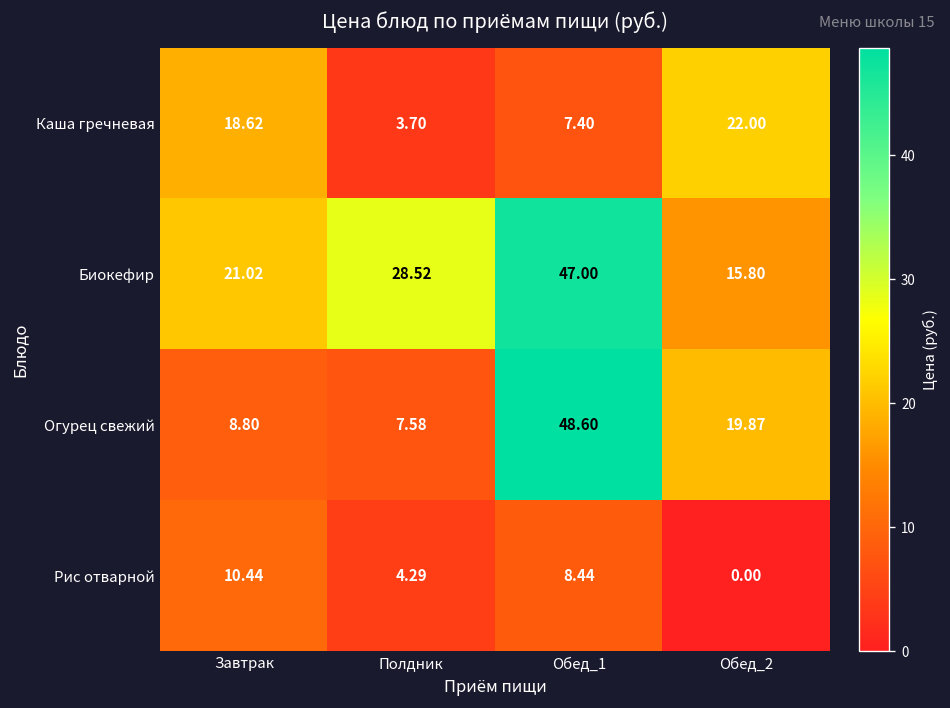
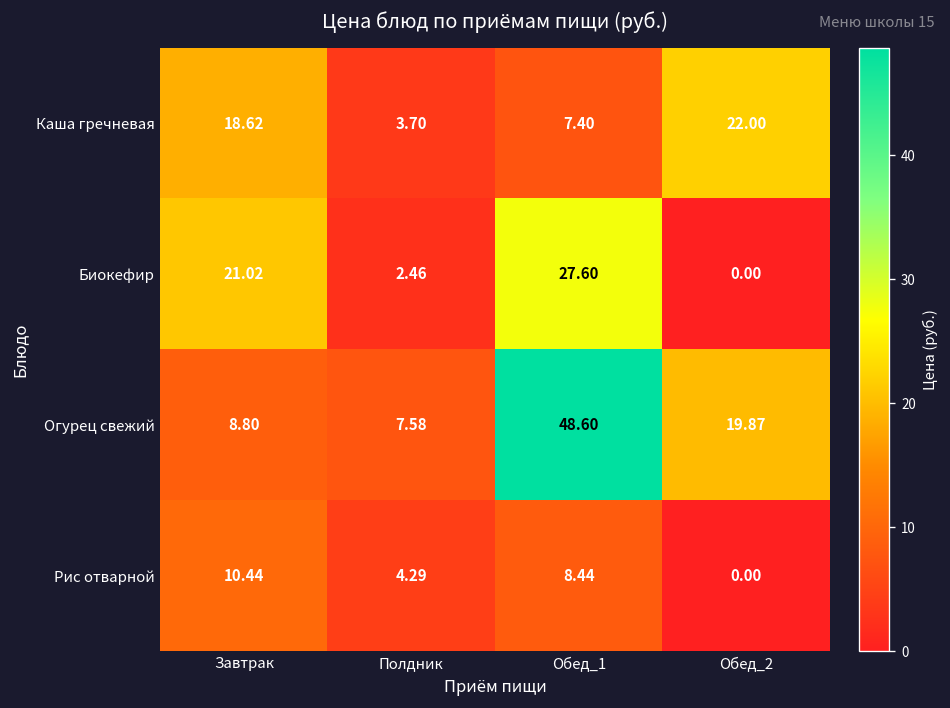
  {
    "Каша гречневая": {
      "Завтрак": 18.62,
      "Полдник": 3.70,
      "Обед_1": 7.40,
      "Обед_2": 22.00
    },
    "Биокефир": {
      "Завтрак": 21.02,
-     "Полдник": 28.52,
-     "Обед_1": 47.00,
-     "Обед_2": 15.80
+     "Полдник": 2.46,
+     "Обед_1": 27.60,
+     "Обед_2": 0.00
    },
    "Огурец свежий": {
      "Завтрак": 8.80,
      "Полдник": 7.58,
      "Обед_1": 48.60,
      "Обед_2": 19.87
    },
    "Рис отварной": {
      "Завтрак": 10.44,
      "Полдник": 4.29,
      "Обед_1": 8.44,
      "Обед_2": 0.00
    }
  }
